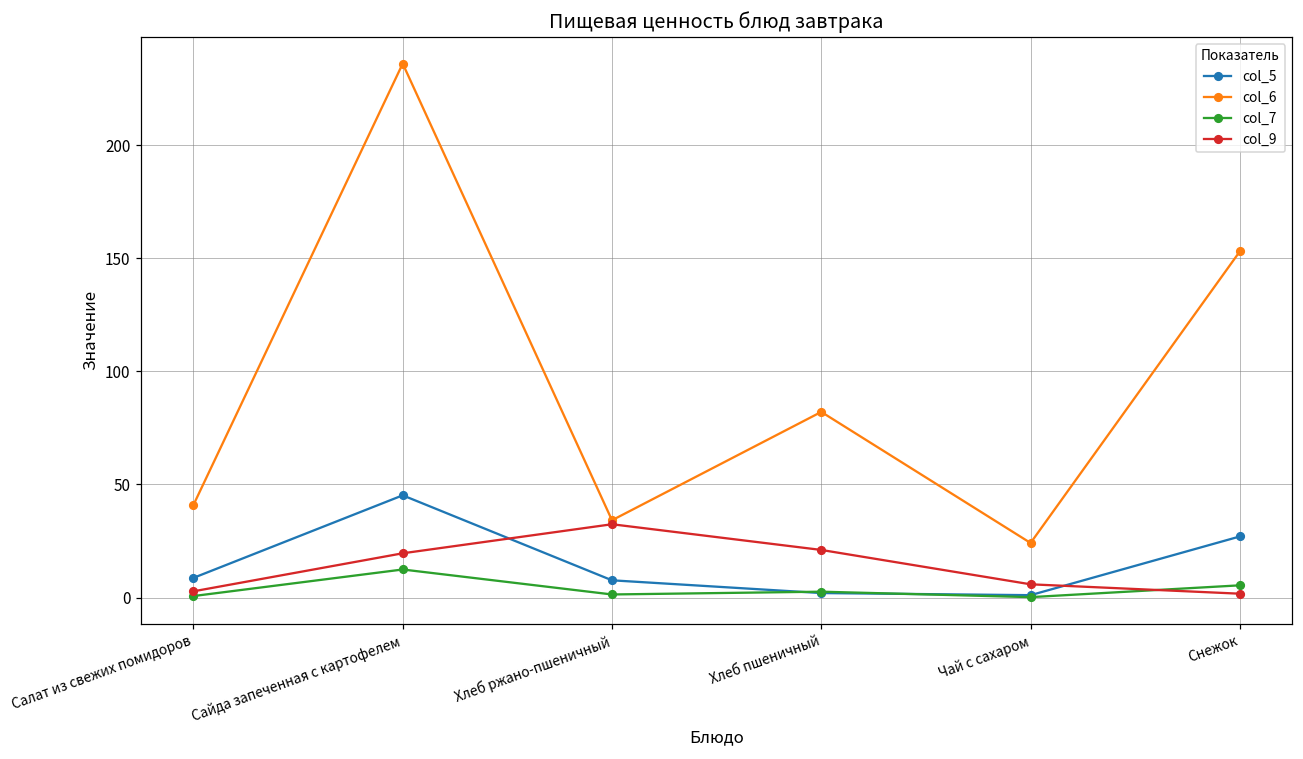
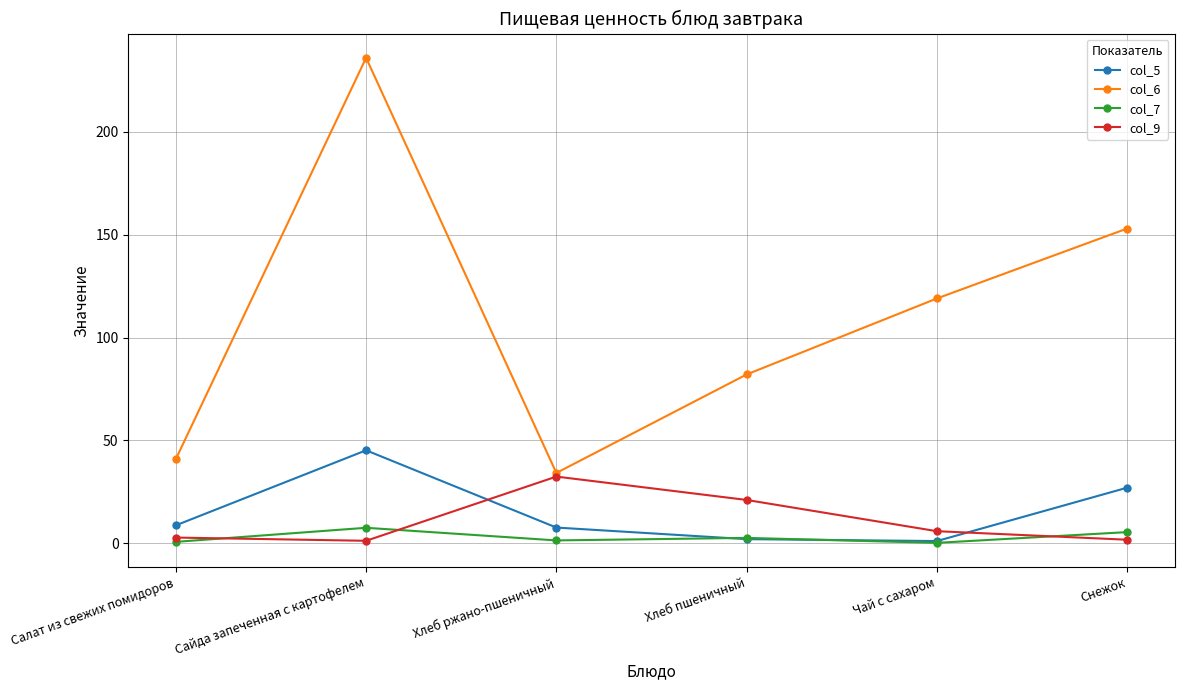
  {
    "col_5": {
      "Салат из свежих помидоров": 9,
      "Сайда запеченная с картофелем": 45,
      "Хлеб ржано-пшеничный": 8,
      "Снежок": 27
    },
    "col_6": {
      "Салат из свежих помидоров": 41,
      "Сайда запеченная с картофелем": 236,
      "Хлеб ржано-пшеничный": 34,
      "Хлеб пшеничный": 82,
-     "Чай с сахаром": 24,
+     "Чай с сахаром": 119,
      "Снежок": 153
    },
    "col_7": {
      "Салат из свежих помидоров": 1,
-     "Сайда запеченная с картофелем": 12,
+     "Сайда запеченная с картофелем": 8,
      "Хлеб ржано-пшеничный": 1,
      "Снежок": 5
    },
    "col_9": {
      "Салат из свежих помидоров": 3,
-     "Сайда запеченная с картофелем": 20,
+     "Сайда запеченная с картофелем": 1,
      "Хлеб ржано-пшеничный": 32,
      "Хлеб пшеничный": 21,
      "Чай с сахаром": 6,
      "Снежок": 2
    }
  }
